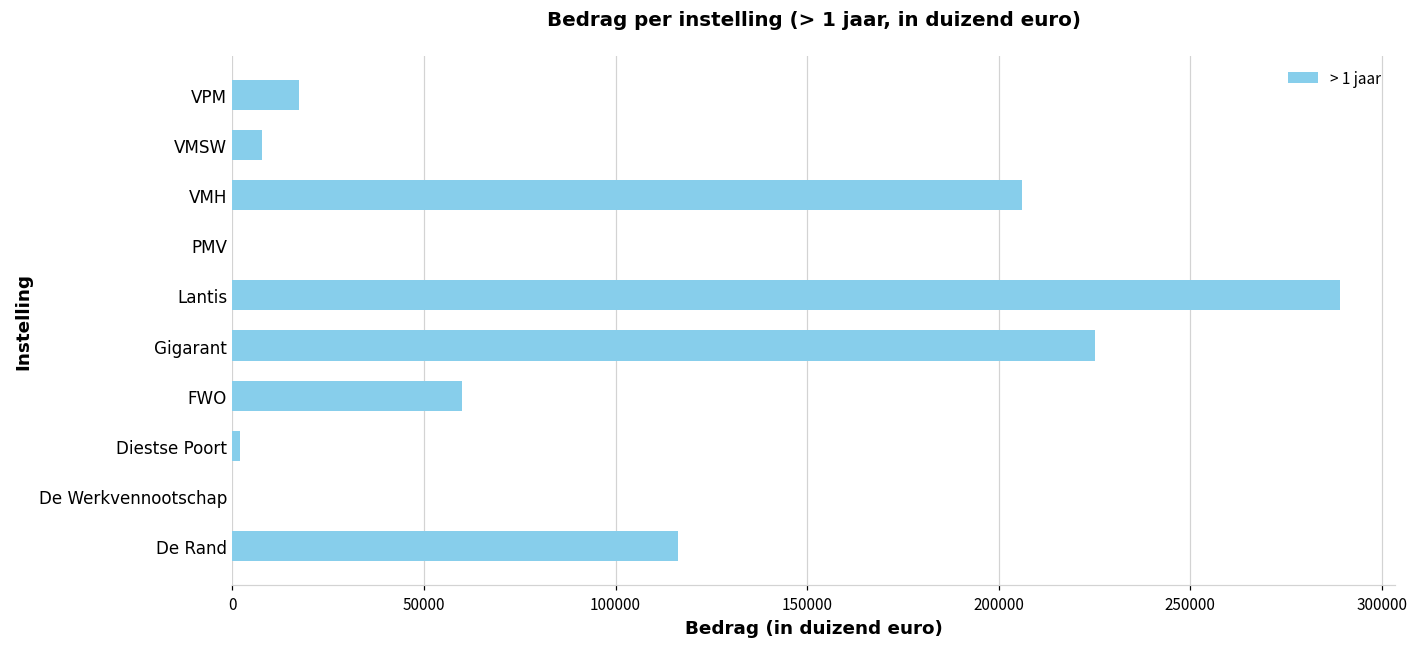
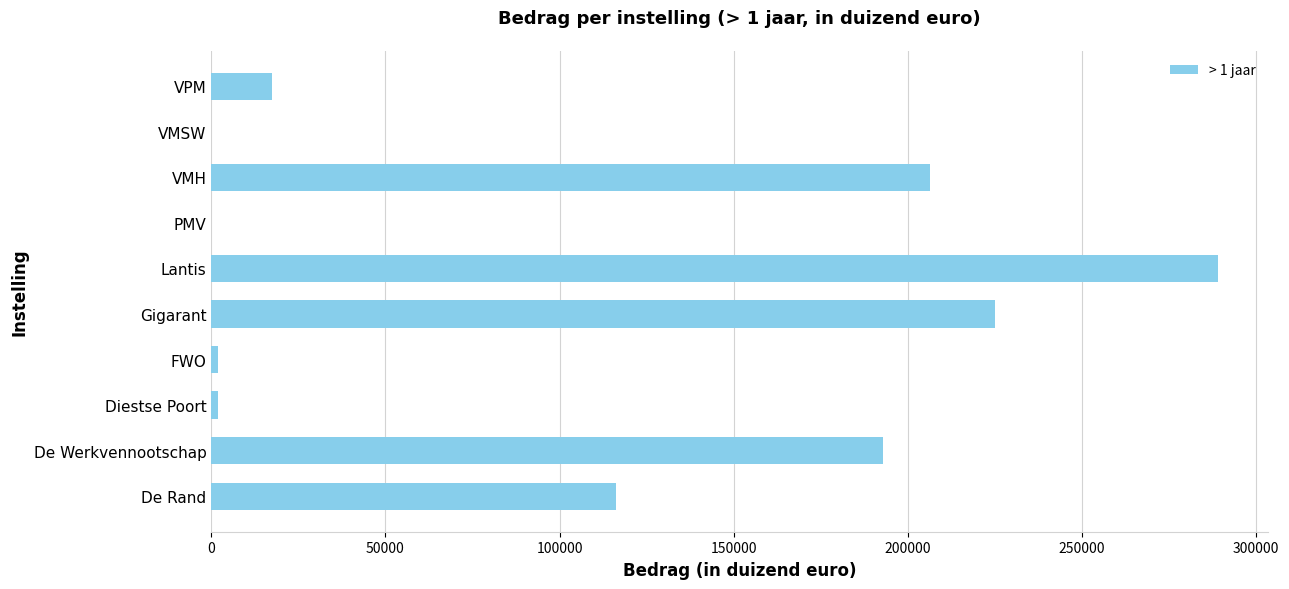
  {
    "VPM": 17000,
-   "VMSW": 8000,
+   "VMSW": 0,
    "VMH": 206000,
    "PMV": 0,
    "Lantis": 289000,
    "Gigarant": 225000,
-   "FWO": 60000,
+   "FWO": 2000,
    "Diestse Poort": 2000,
-   "De Werkvennootschap": 0,
+   "De Werkvennootschap": 193000,
    "De Rand": 116000
  }
